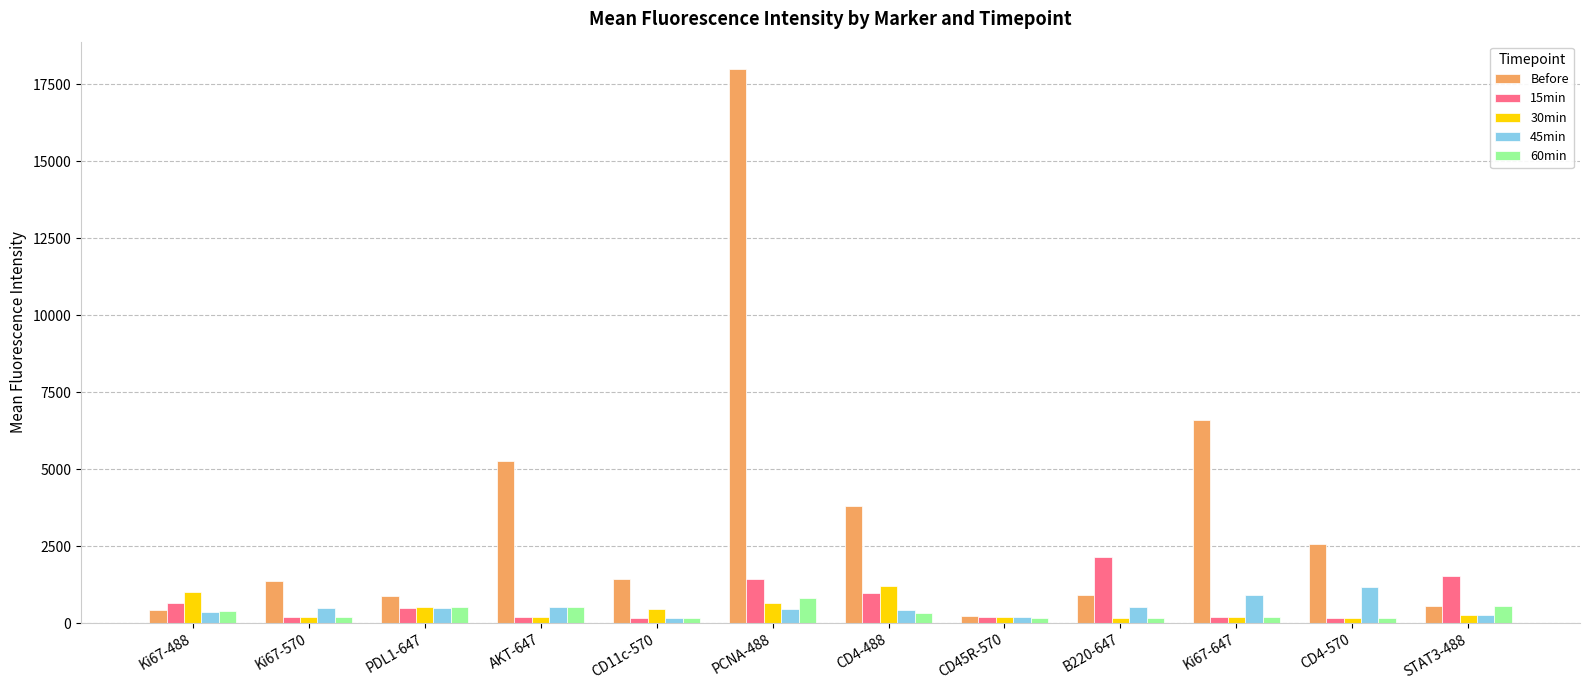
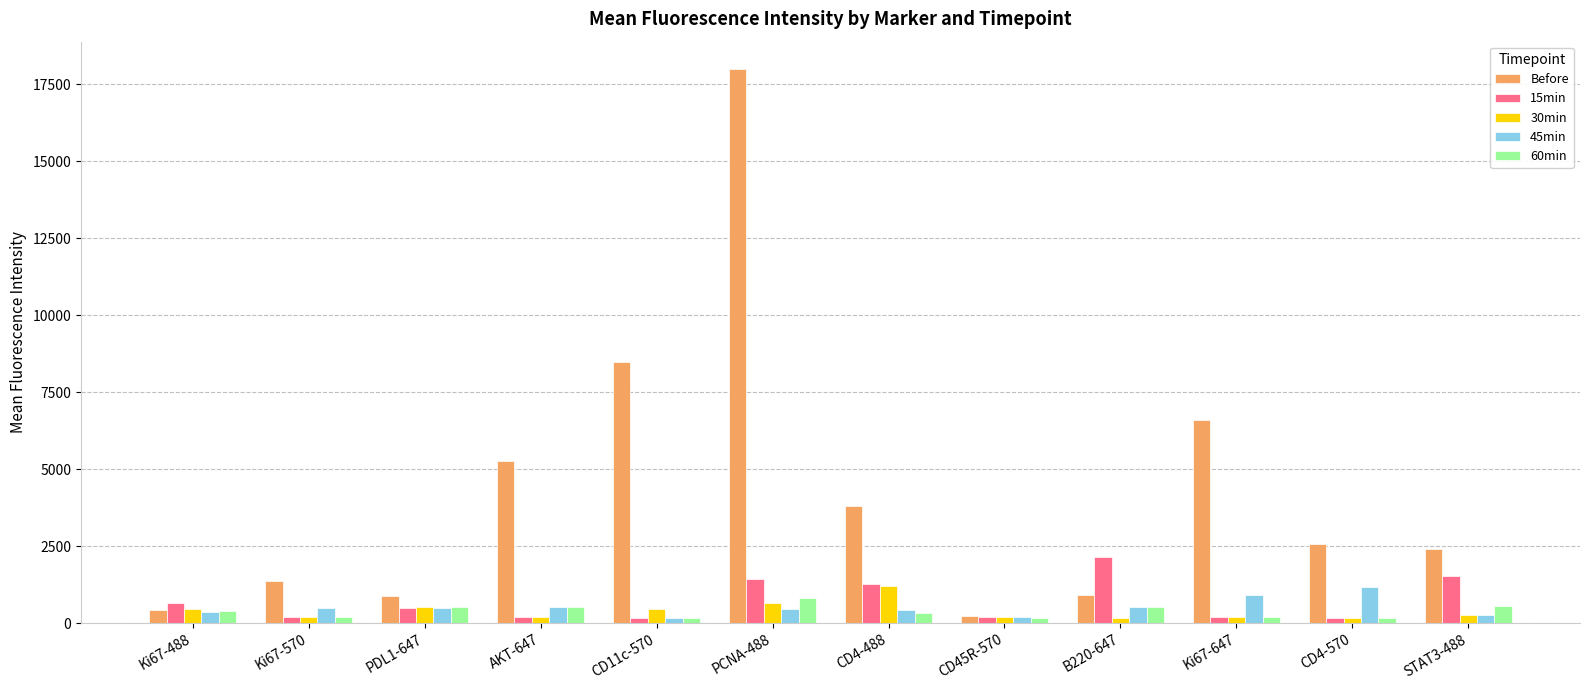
  {
    "Before": {
      "Ki67-488": 400,
      "Ki67-570": 1400,
      "PDL1-647": 900,
      "AKT-647": 5300,
-     "CD11c-570": 1400,
+     "CD11c-570": 8500,
      "PCNA-488": 18000,
      "CD4-488": 3800,
      "CD45R-570": 200,
      "B220-647": 900,
      "Ki67-647": 6600,
      "CD4-570": 2600,
-     "STAT3-488": 600
+     "STAT3-488": 2400
    },
    "15min": {
      "Ki67-488": 700,
      "Ki67-570": 200,
      "PDL1-647": 500,
      "AKT-647": 200,
      "CD11c-570": 200,
      "PCNA-488": 1400,
-     "CD4-488": 1000,
+     "CD4-488": 1300,
      "CD45R-570": 200,
      "B220-647": 2100,
      "Ki67-647": 200,
      "CD4-570": 200,
      "STAT3-488": 1500
    },
    "30min": {
-     "Ki67-488": 1000,
+     "Ki67-488": 500,
      "Ki67-570": 200,
      "PDL1-647": 500,
      "AKT-647": 200,
      "CD11c-570": 400,
      "PCNA-488": 600,
      "CD4-488": 1200,
      "CD45R-570": 200,
      "B220-647": 200,
      "Ki67-647": 200,
      "CD4-570": 200,
      "STAT3-488": 300
    },
    "45min": {
      "Ki67-488": 400,
      "Ki67-570": 500,
      "PDL1-647": 500,
      "AKT-647": 500,
      "CD11c-570": 200,
      "PCNA-488": 400,
      "CD4-488": 400,
      "CD45R-570": 200,
      "B220-647": 500,
      "Ki67-647": 900,
      "CD4-570": 1200,
      "STAT3-488": 300
    },
    "60min": {
      "Ki67-488": 400,
      "Ki67-570": 200,
      "PDL1-647": 500,
      "AKT-647": 500,
      "CD11c-570": 200,
      "PCNA-488": 800,
      "CD4-488": 300,
      "CD45R-570": 200,
-     "B220-647": 100,
+     "B220-647": 500,
      "Ki67-647": 200,
      "CD4-570": 200,
      "STAT3-488": 600
    }
  }
